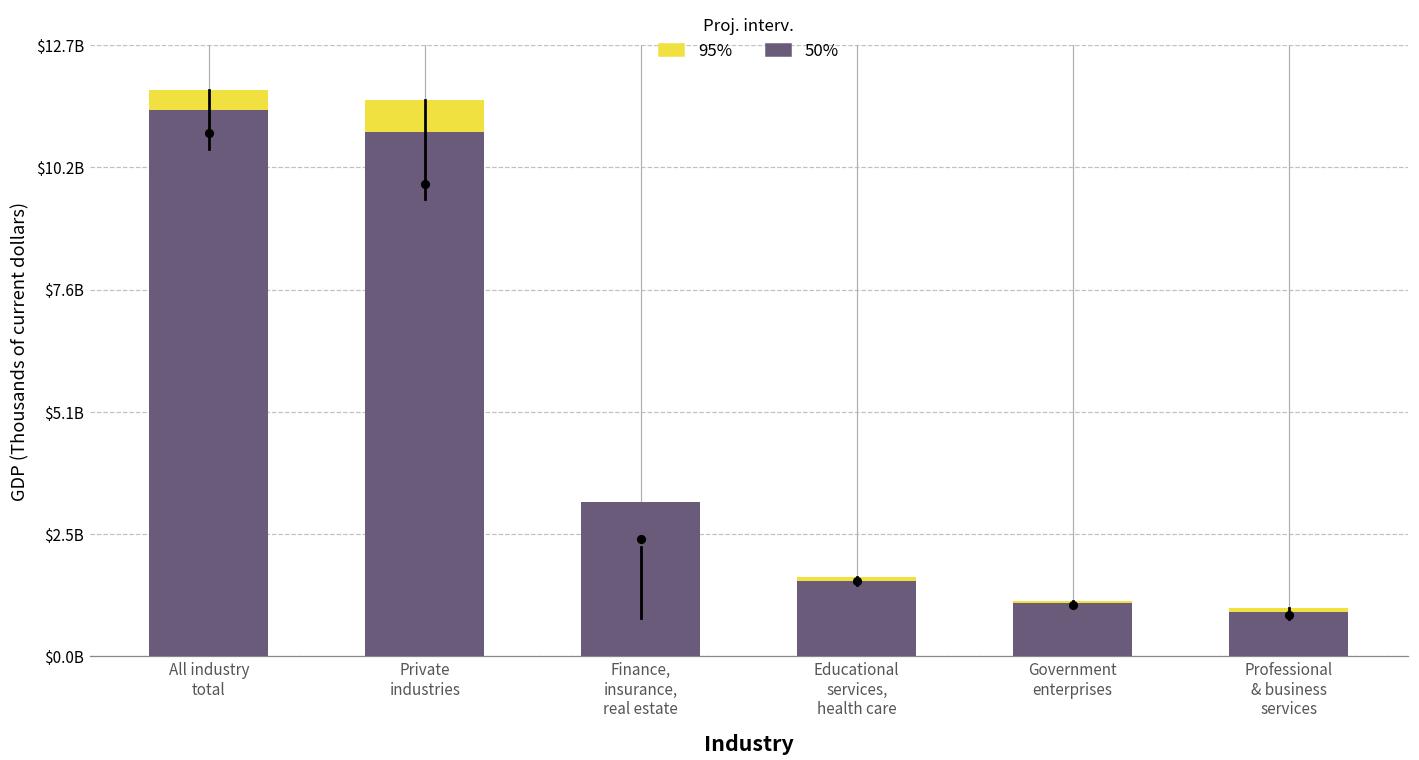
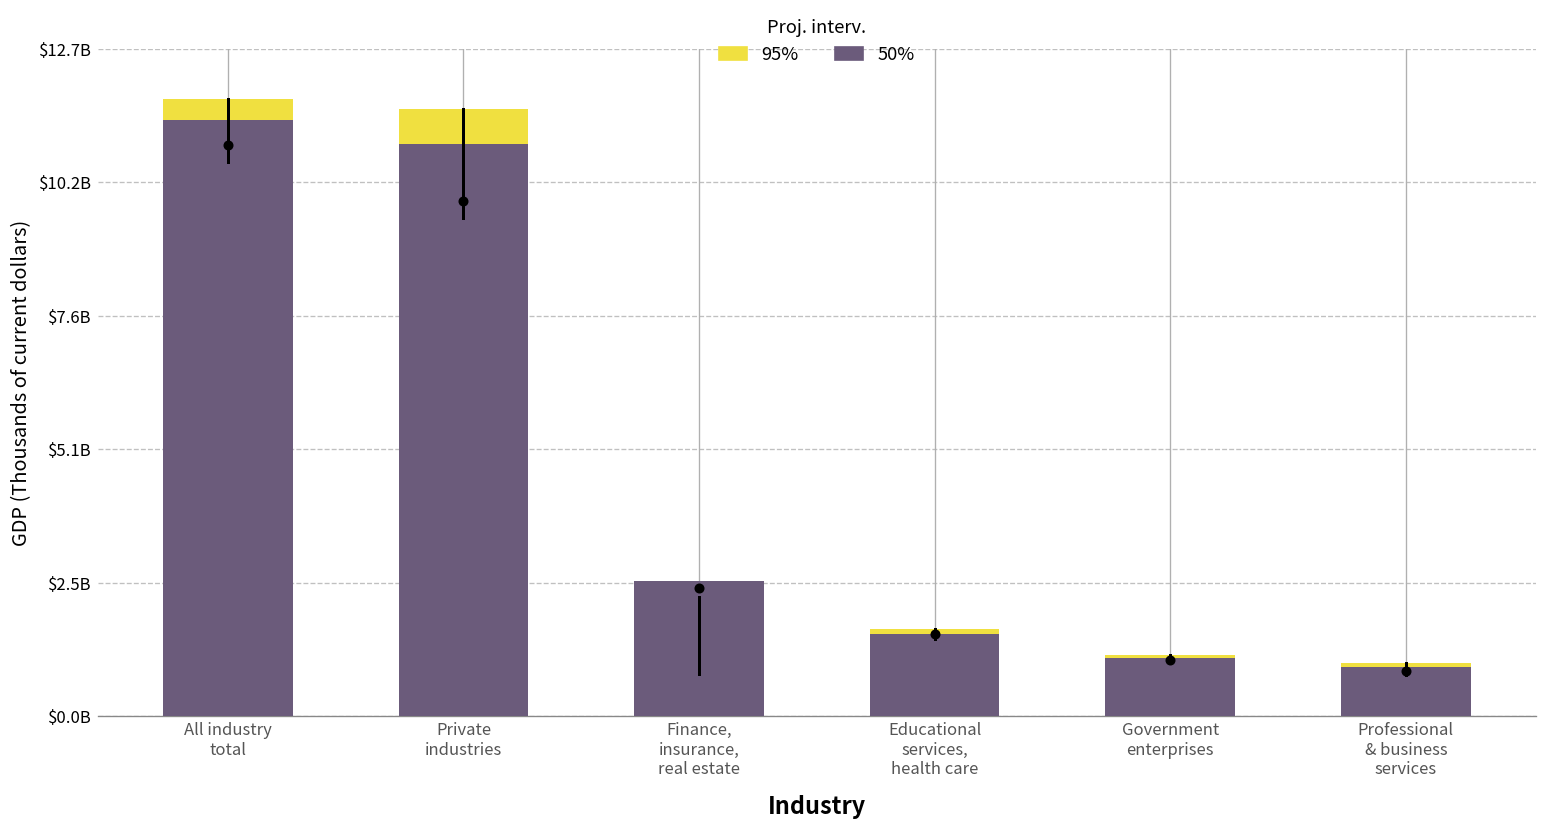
  {
    "95%": {
      "All industry total": "$11800000000",
      "Private industries": "$11600000000",
      "Educational services, health care": "$1700000000",
      "Government enterprises": "$1200000000",
      "Professional & business services": "$1000000000"
    },
    "50%": {
-     "Finance, insurance, real estate": "$3200000000"
+     "Finance, insurance, real estate": "$2600000000"
    }
  }
